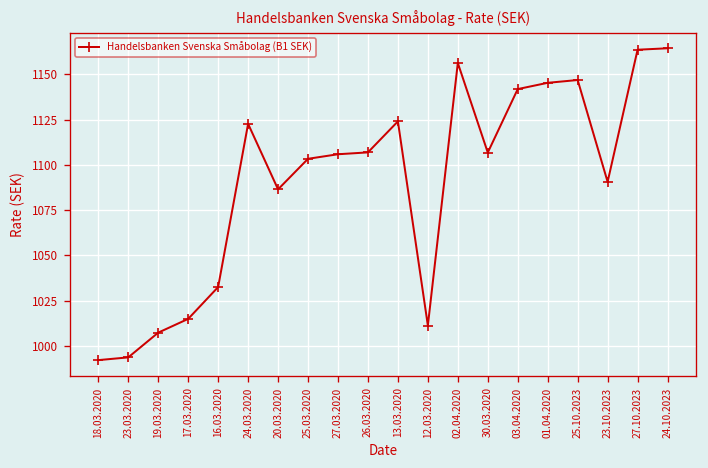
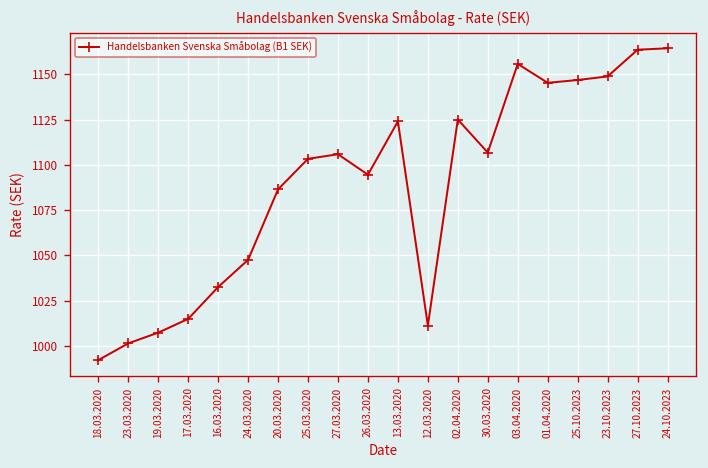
  {
    "18.03.2020": 992,
-   "23.03.2020": 994,
+   "23.03.2020": 1001,
    "19.03.2020": 1007,
    "17.03.2020": 1015,
    "16.03.2020": 1033,
-   "24.03.2020": 1123,
+   "24.03.2020": 1048,
    "20.03.2020": 1086,
    "25.03.2020": 1103,
    "27.03.2020": 1106,
-   "26.03.2020": 1107,
+   "26.03.2020": 1095,
    "13.03.2020": 1124,
    "12.03.2020": 1011,
-   "02.04.2020": 1156,
+   "02.04.2020": 1125,
    "30.03.2020": 1107,
-   "03.04.2020": 1142,
+   "03.04.2020": 1156,
    "01.04.2020": 1145,
    "25.10.2023": 1147,
-   "23.10.2023": 1091,
+   "23.10.2023": 1149,
    "27.10.2023": 1164,
    "24.10.2023": 1164
  }
